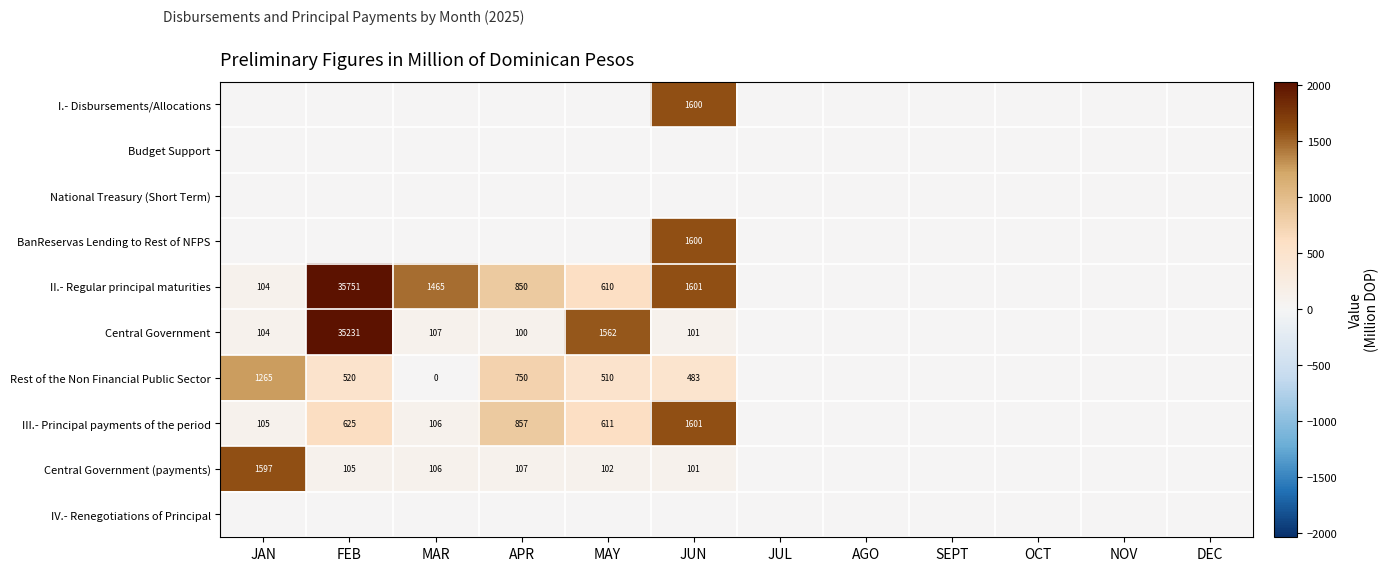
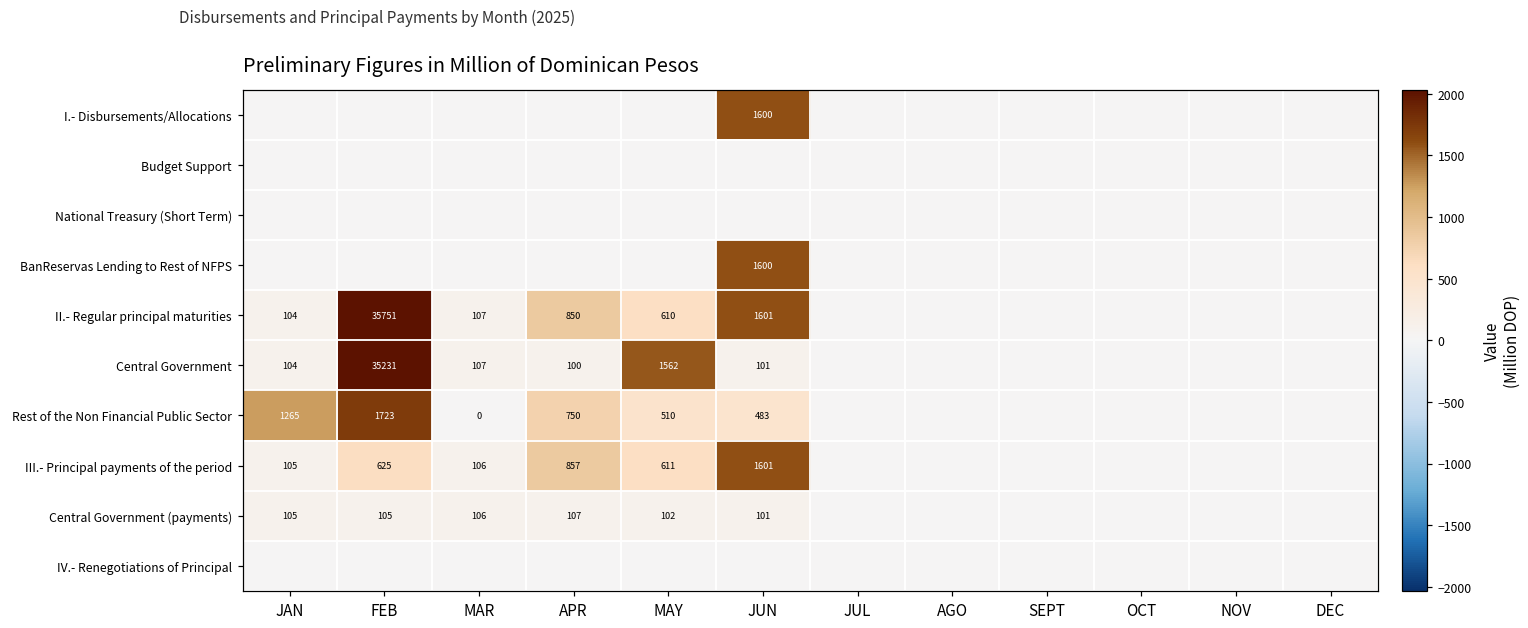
  {
    "I.- Disbursements/Allocations": {
      "JUN": 1600
    },
    "BanReservas Lending to Rest of NFPS": {
      "JUN": 1600
    },
    "II.- Regular principal maturities": {
      "JAN": 104,
      "FEB": 35751,
-     "MAR": 1465,
+     "MAR": 107,
      "APR": 850,
      "MAY": 610,
      "JUN": 1601
    },
    "Central Government": {
      "JAN": 104,
      "FEB": 35231,
      "MAR": 107,
      "APR": 100,
      "MAY": 1562,
      "JUN": 101
    },
    "Rest of the Non Financial Public Sector": {
      "JAN": 1265,
-     "FEB": 520,
+     "FEB": 1723,
      "MAR": 0,
      "APR": 750,
      "MAY": 510,
      "JUN": 483
    },
    "III.- Principal payments of the period": {
      "JAN": 105,
      "FEB": 625,
      "MAR": 106,
      "APR": 857,
      "MAY": 611,
      "JUN": 1601
    },
    "Central Government (payments)": {
-     "JAN": 1597,
+     "JAN": 105,
      "FEB": 105,
      "MAR": 106,
      "APR": 107,
      "MAY": 102,
      "JUN": 101
    }
  }
